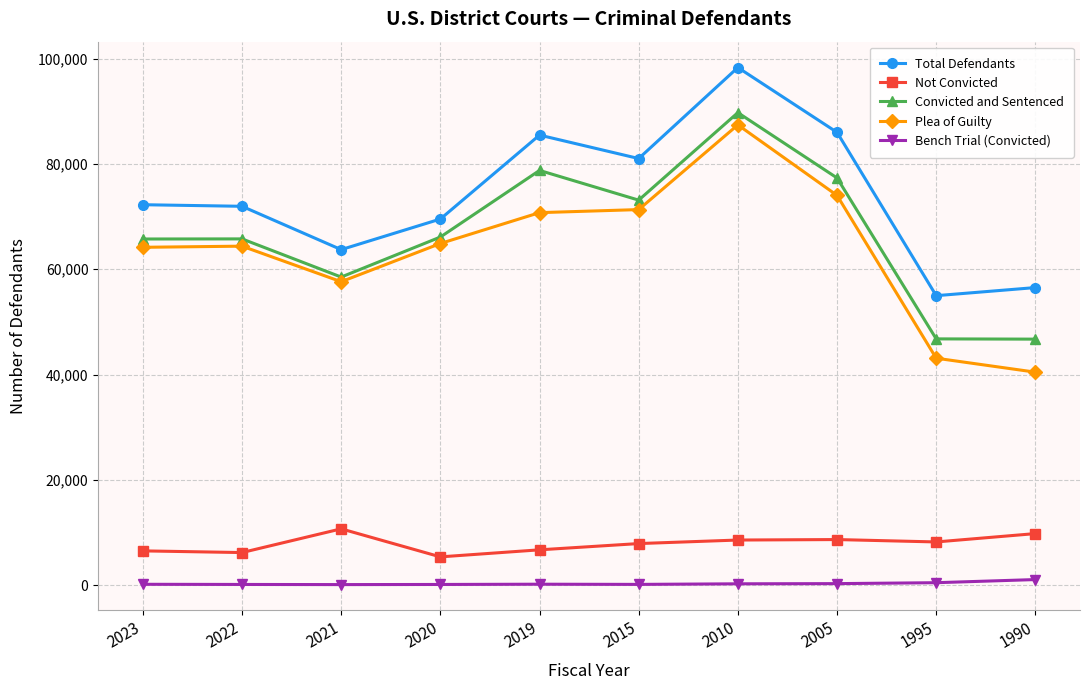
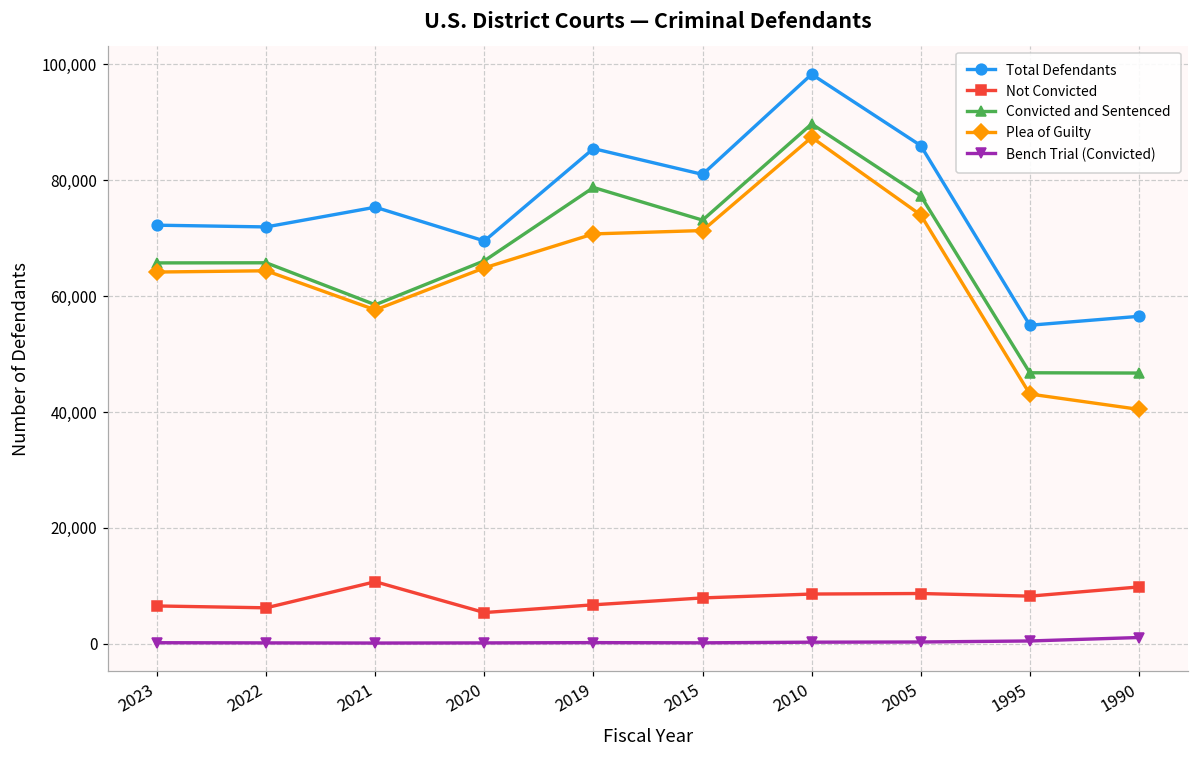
  {
    "Total Defendants": {
      "2023": "72,000",
      "2022": "72,000",
-     "2021": "64,000",
+     "2021": "75,000",
      "2020": "70,000",
      "2019": "85,000",
      "2015": "81,000",
      "2010": "98,000",
      "2005": "86,000",
      "1995": "55,000",
      "1990": "57,000"
    },
    "Not Convicted": {
      "2023": "7,000",
      "2022": "6,000",
      "2021": "11,000",
      "2020": "5,000",
      "2019": "7,000",
      "2015": "8,000",
      "2010": "9,000",
      "2005": "9,000",
      "1995": "8,000",
      "1990": "10,000"
    },
    "Convicted and Sentenced": {
      "2023": "66,000",
      "2022": "66,000",
      "2021": "59,000",
      "2020": "66,000",
      "2019": "79,000",
      "2015": "73,000",
      "2010": "90,000",
      "2005": "77,000",
      "1995": "47,000",
      "1990": "47,000"
    },
    "Plea of Guilty": {
      "2023": "64,000",
      "2022": "64,000",
      "2021": "58,000",
      "2020": "65,000",
      "2019": "71,000",
      "2015": "71,000",
      "2010": "87,000",
      "2005": "74,000",
      "1995": "43,000",
      "1990": "40,000"
    },
    "Bench Trial (Convicted)": {
      "2023": "0",
      "2022": "0",
      "2021": "0",
      "2020": "0",
      "2019": "0",
      "2015": "0",
      "2010": "0",
      "2005": "0",
      "1995": "0",
      "1990": "1,000"
    }
  }
